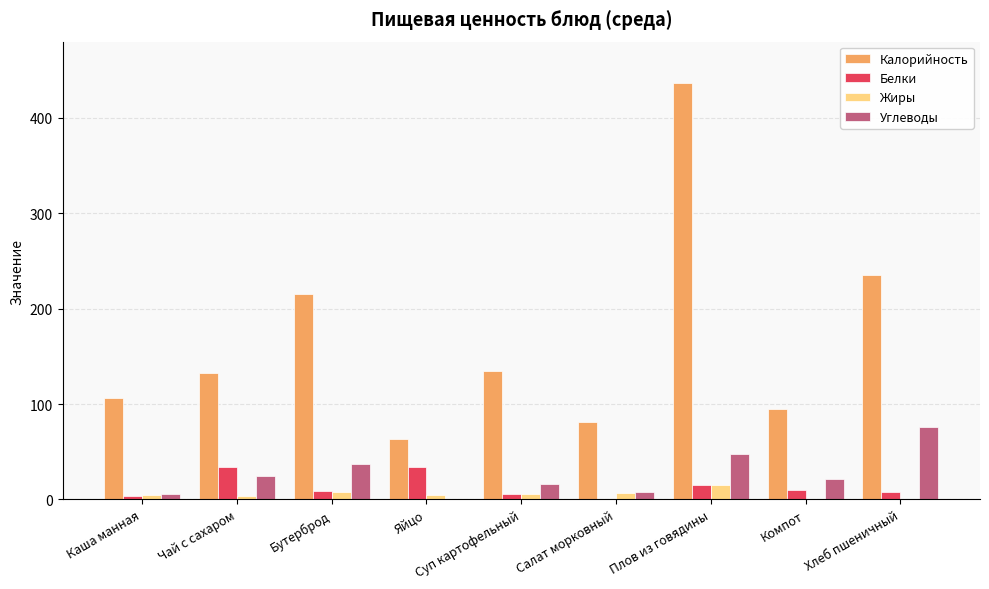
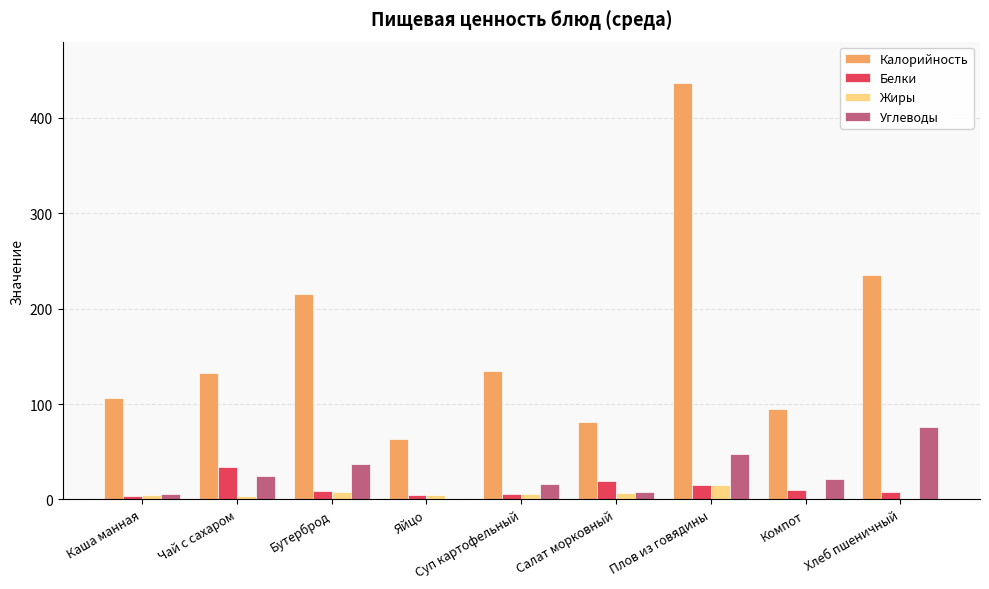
  {
    "Белки": {
      "Каша манная": 0,
      "Чай с сахаром": 30,
      "Бутерброд": 10,
-     "Яйцо": 30,
+     "Яйцо": 10,
      "Суп картофельный": 10,
-     "Салат морковный": 0,
+     "Салат морковный": 20,
      "Плов из говядины": 20,
      "Компот": 10,
      "Хлеб пшеничный": 10
    },
    "Углеводы": {
      "Каша манная": 10,
      "Чай с сахаром": 20,
      "Бутерброд": 40,
      "Суп картофельный": 20,
      "Салат морковный": 10,
      "Плов из говядины": 50,
      "Компот": 20,
      "Хлеб пшеничный": 80
    }
  }
